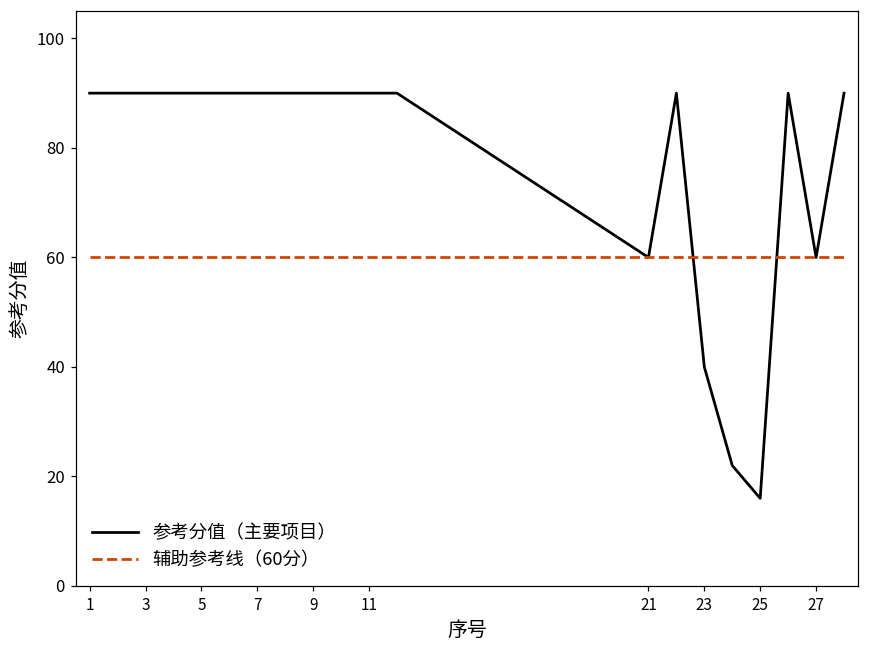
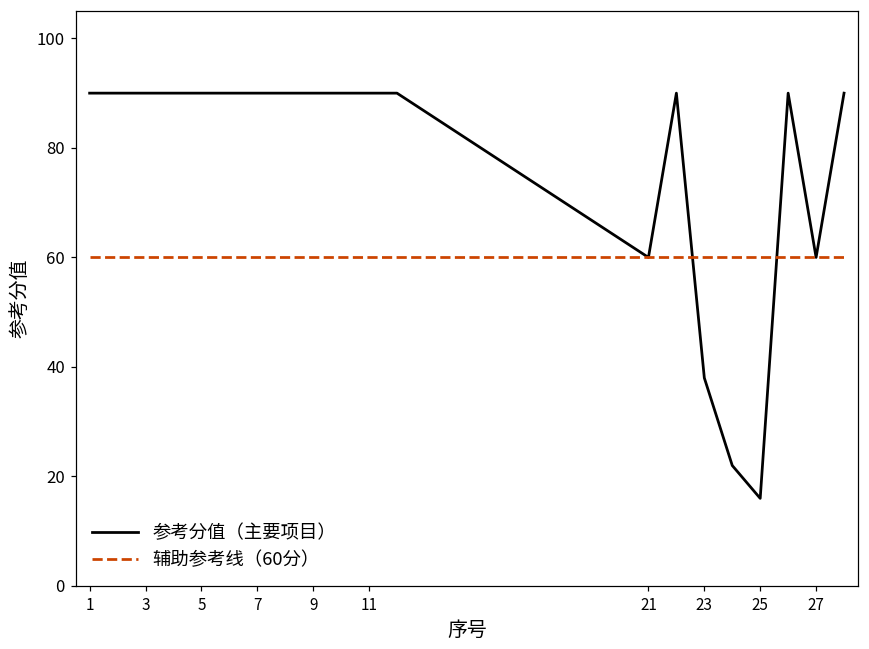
  {
    "参考分值（主要项目）": {
      "1": 90,
      "3": 90,
      "5": 90,
      "7": 90,
      "9": 90,
      "11": 90,
-     "23": 40,
+     "23": 38,
      "25": 16
    },
    "辅助参考线（60分）": {
      "1": 60,
      "3": 60,
      "5": 60,
      "7": 60,
      "9": 60,
      "11": 60,
      "23": 60,
      "25": 60
    }
  }
